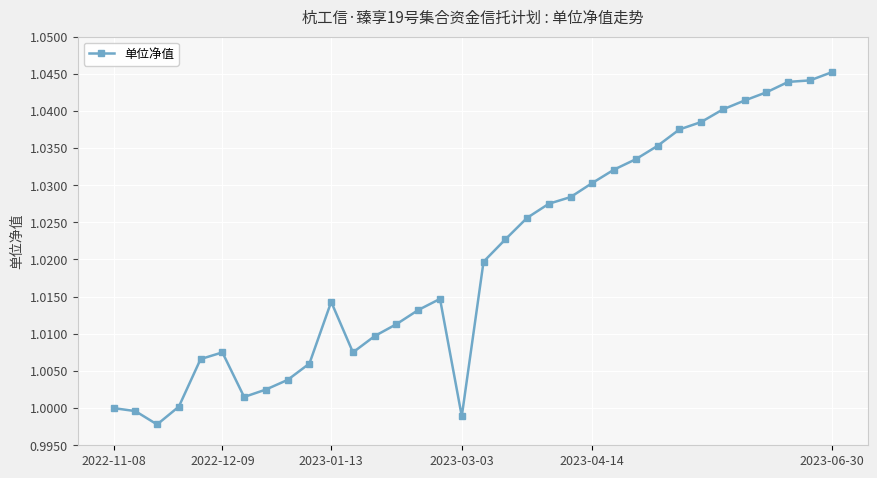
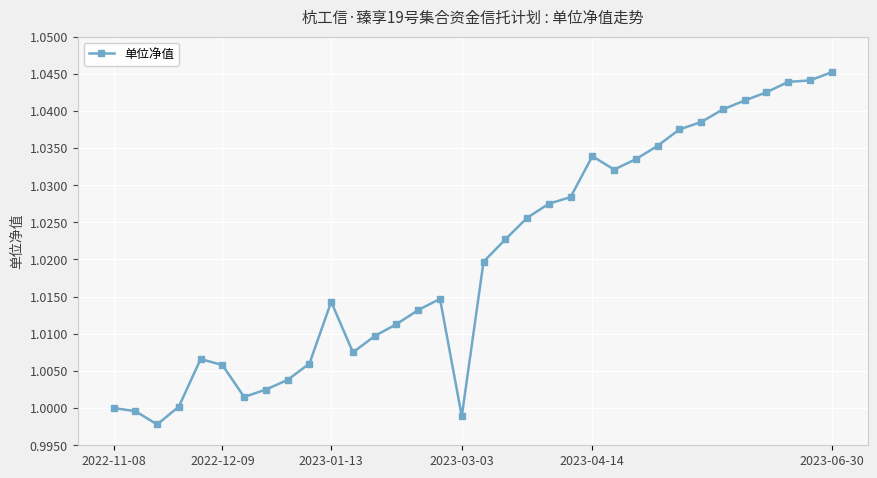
  {
    "2022-11-08": 1.000,
-   "2022-12-09": 1.008,
+   "2022-12-09": 1.006,
    "2023-01-13": 1.014,
    "2023-03-03": 0.999,
-   "2023-04-14": 1.030,
+   "2023-04-14": 1.034,
    "2023-06-30": 1.045
  }
